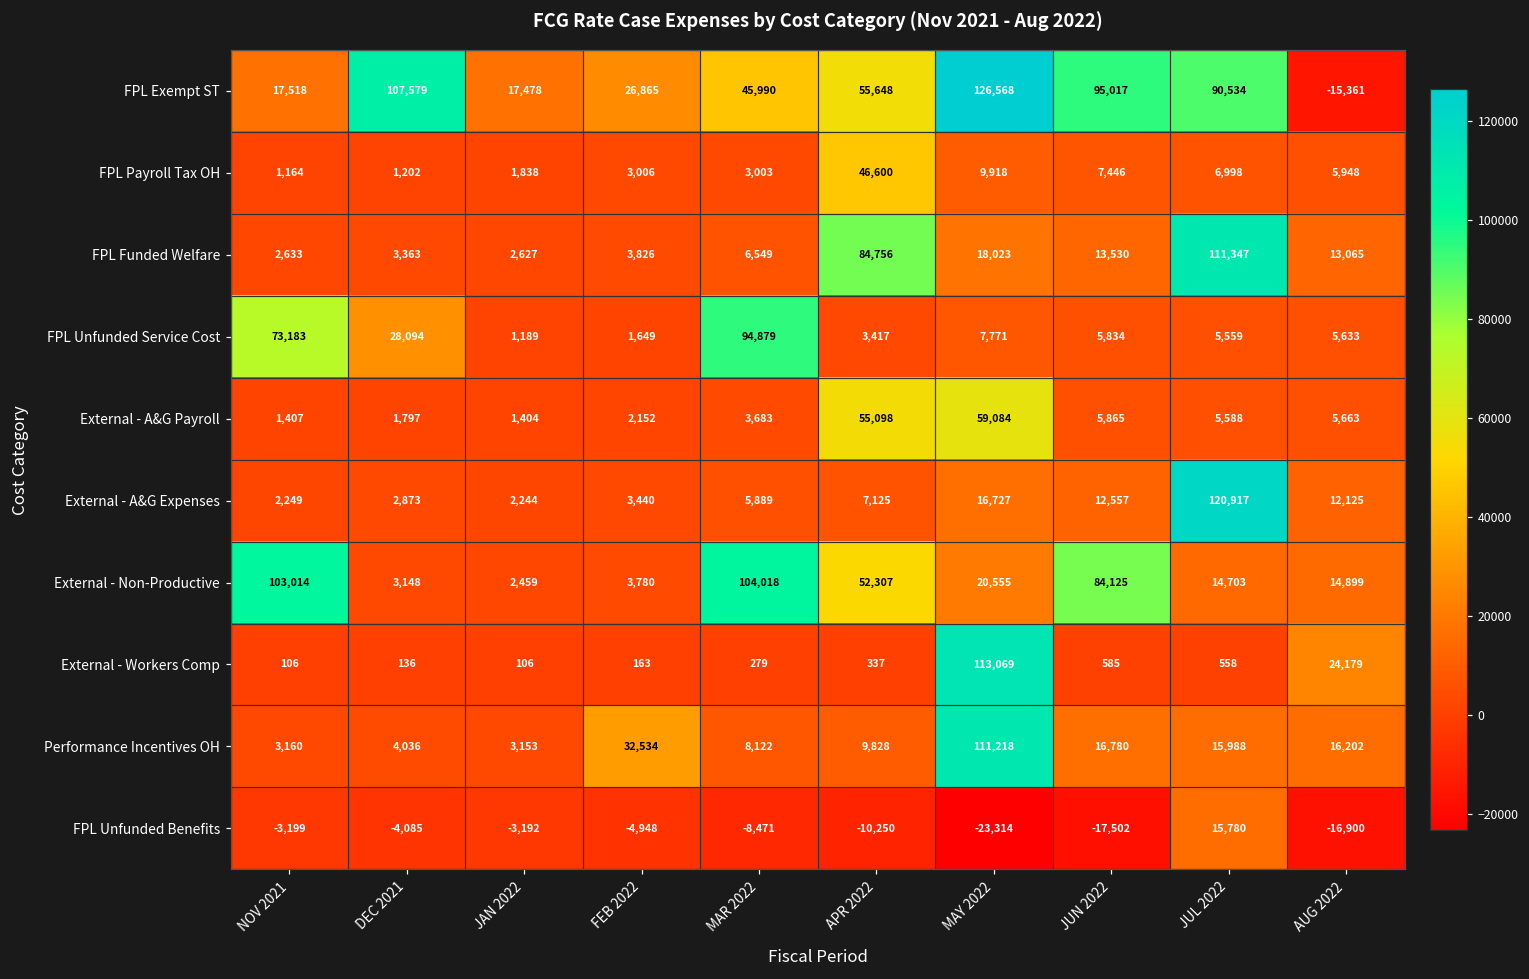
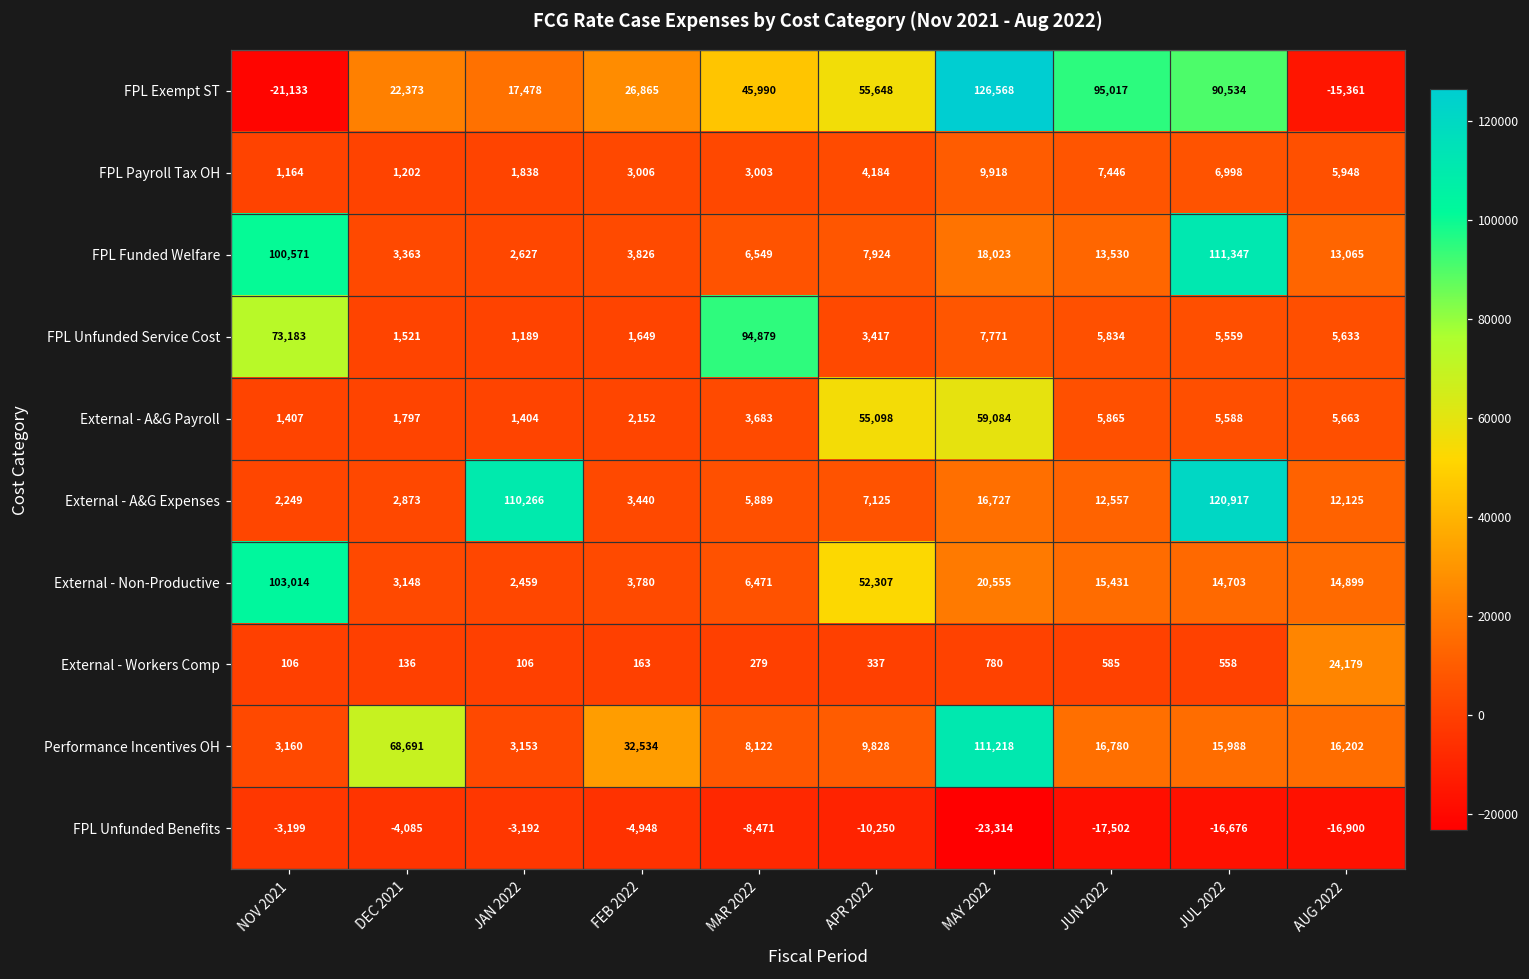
  {
    "FPL Exempt ST": {
-     "NOV 2021": "17,518",
-     "DEC 2021": "107,579",
+     "NOV 2021": "-21,133",
+     "DEC 2021": "22,373",
      "JAN 2022": "17,478",
      "FEB 2022": "26,865",
      "MAR 2022": "45,990",
      "APR 2022": "55,648",
      "MAY 2022": "126,568",
      "JUN 2022": "95,017",
      "JUL 2022": "90,534",
      "AUG 2022": "-15,361"
    },
    "FPL Payroll Tax OH": {
      "NOV 2021": "1,164",
      "DEC 2021": "1,202",
      "JAN 2022": "1,838",
      "FEB 2022": "3,006",
      "MAR 2022": "3,003",
-     "APR 2022": "46,600",
+     "APR 2022": "4,184",
      "MAY 2022": "9,918",
      "JUN 2022": "7,446",
      "JUL 2022": "6,998",
      "AUG 2022": "5,948"
    },
    "FPL Funded Welfare": {
-     "NOV 2021": "2,633",
+     "NOV 2021": "100,571",
      "DEC 2021": "3,363",
      "JAN 2022": "2,627",
      "FEB 2022": "3,826",
      "MAR 2022": "6,549",
-     "APR 2022": "84,756",
+     "APR 2022": "7,924",
      "MAY 2022": "18,023",
      "JUN 2022": "13,530",
      "JUL 2022": "111,347",
      "AUG 2022": "13,065"
    },
    "FPL Unfunded Service Cost": {
      "NOV 2021": "73,183",
-     "DEC 2021": "28,094",
+     "DEC 2021": "1,521",
      "JAN 2022": "1,189",
      "FEB 2022": "1,649",
      "MAR 2022": "94,879",
      "APR 2022": "3,417",
      "MAY 2022": "7,771",
      "JUN 2022": "5,834",
      "JUL 2022": "5,559",
      "AUG 2022": "5,633"
    },
    "External - A&G Payroll": {
      "NOV 2021": "1,407",
      "DEC 2021": "1,797",
      "JAN 2022": "1,404",
      "FEB 2022": "2,152",
      "MAR 2022": "3,683",
      "APR 2022": "55,098",
      "MAY 2022": "59,084",
      "JUN 2022": "5,865",
      "JUL 2022": "5,588",
      "AUG 2022": "5,663"
    },
    "External - A&G Expenses": {
      "NOV 2021": "2,249",
      "DEC 2021": "2,873",
-     "JAN 2022": "2,244",
+     "JAN 2022": "110,266",
      "FEB 2022": "3,440",
      "MAR 2022": "5,889",
      "APR 2022": "7,125",
      "MAY 2022": "16,727",
      "JUN 2022": "12,557",
      "JUL 2022": "120,917",
      "AUG 2022": "12,125"
    },
    "External - Non-Productive": {
      "NOV 2021": "103,014",
      "DEC 2021": "3,148",
      "JAN 2022": "2,459",
      "FEB 2022": "3,780",
-     "MAR 2022": "104,018",
+     "MAR 2022": "6,471",
      "APR 2022": "52,307",
      "MAY 2022": "20,555",
-     "JUN 2022": "84,125",
+     "JUN 2022": "15,431",
      "JUL 2022": "14,703",
      "AUG 2022": "14,899"
    },
    "External - Workers Comp": {
      "NOV 2021": "106",
      "DEC 2021": "136",
      "JAN 2022": "106",
      "FEB 2022": "163",
      "MAR 2022": "279",
      "APR 2022": "337",
-     "MAY 2022": "113,069",
+     "MAY 2022": "780",
      "JUN 2022": "585",
      "JUL 2022": "558",
      "AUG 2022": "24,179"
    },
    "Performance Incentives OH": {
      "NOV 2021": "3,160",
-     "DEC 2021": "4,036",
+     "DEC 2021": "68,691",
      "JAN 2022": "3,153",
      "FEB 2022": "32,534",
      "MAR 2022": "8,122",
      "APR 2022": "9,828",
      "MAY 2022": "111,218",
      "JUN 2022": "16,780",
      "JUL 2022": "15,988",
      "AUG 2022": "16,202"
    },
    "FPL Unfunded Benefits": {
      "NOV 2021": "-3,199",
      "DEC 2021": "-4,085",
      "JAN 2022": "-3,192",
      "FEB 2022": "-4,948",
      "MAR 2022": "-8,471",
      "APR 2022": "-10,250",
      "MAY 2022": "-23,314",
      "JUN 2022": "-17,502",
-     "JUL 2022": "15,780",
+     "JUL 2022": "-16,676",
      "AUG 2022": "-16,900"
    }
  }
